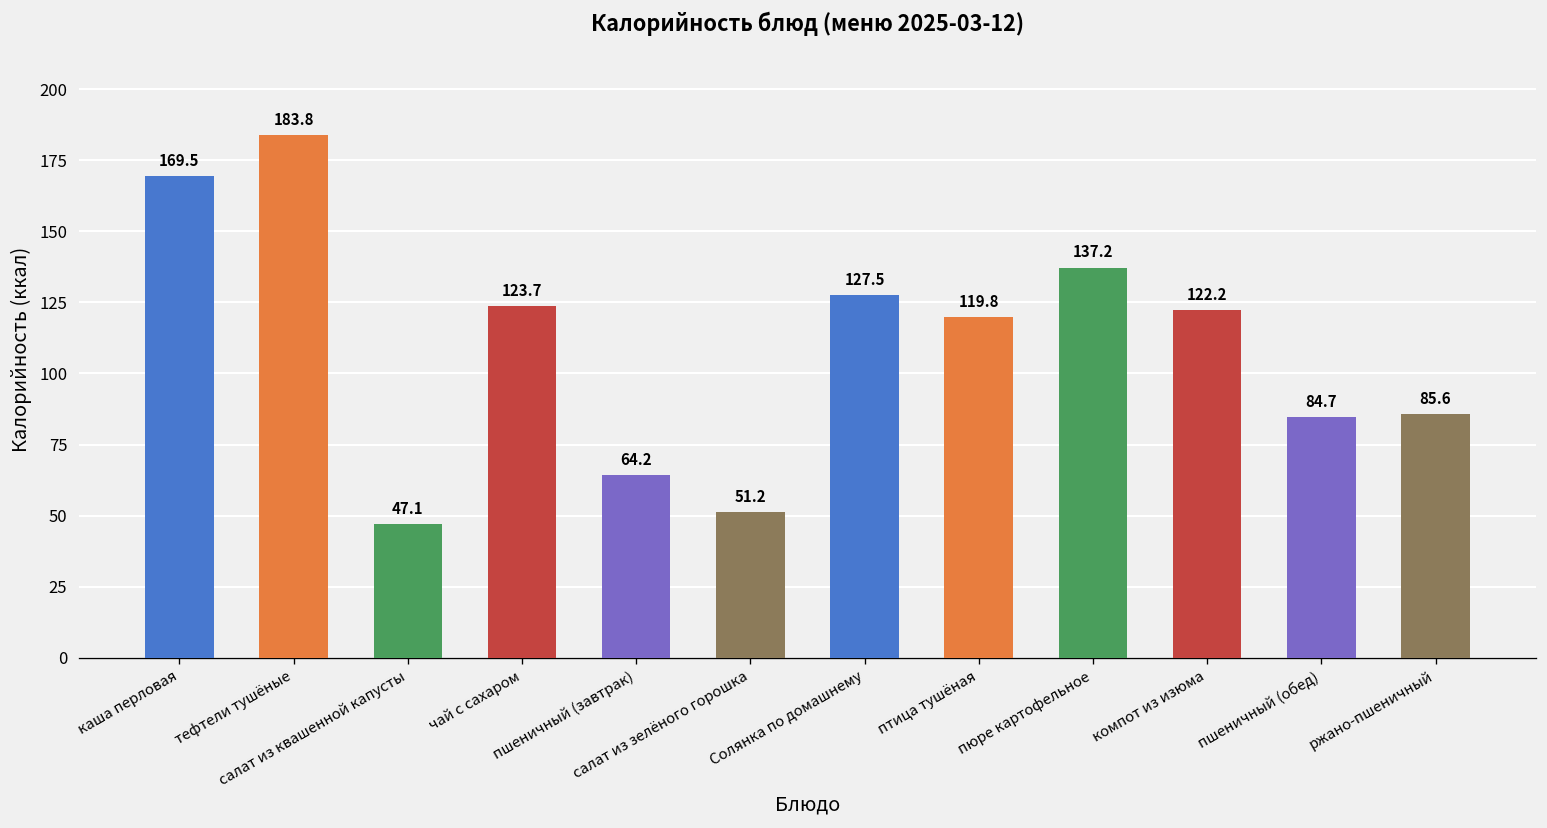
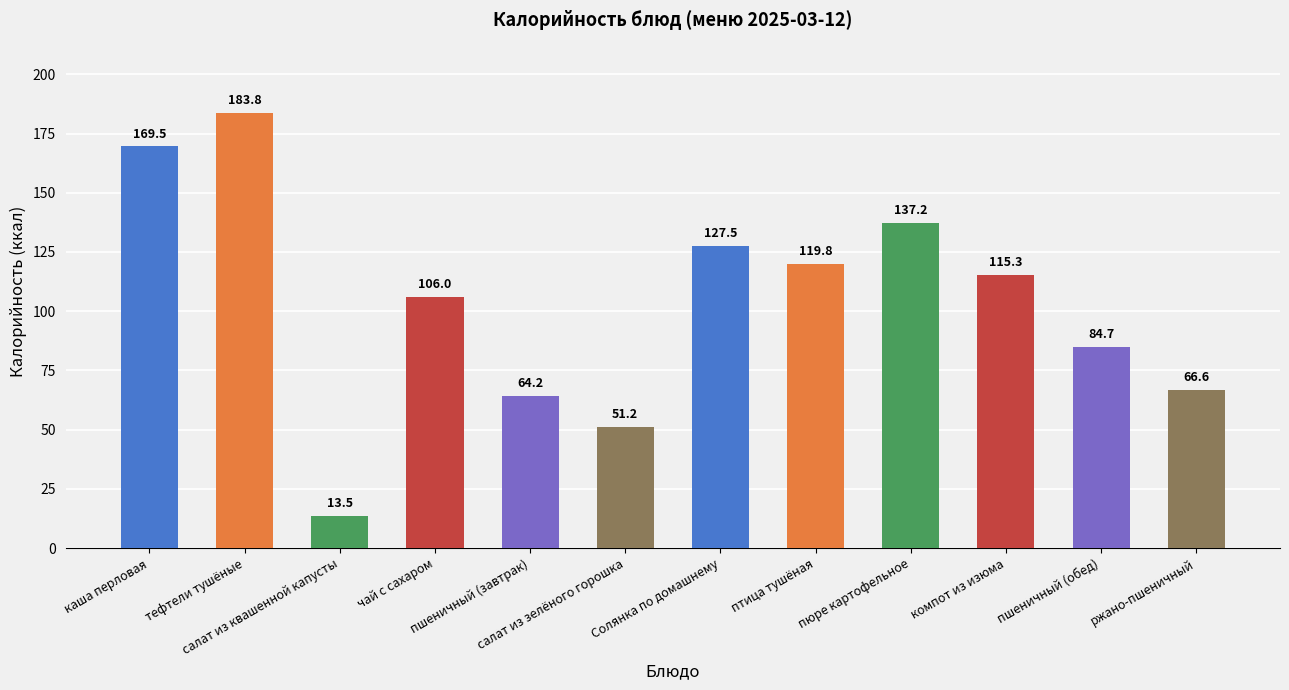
  {
    "каша перловая": 169.5,
    "тефтели тушёные": 183.8,
-   "салат из квашенной капусты": 47.1,
-   "чай с сахаром": 123.7,
+   "салат из квашенной капусты": 13.5,
+   "чай с сахаром": 106.0,
    "пшеничный (завтрак)": 64.2,
    "салат из зелёного горошка": 51.2,
    "Солянка по домашнему": 127.5,
    "птица тушёная": 119.8,
    "пюре картофельное": 137.2,
-   "компот из изюма": 122.2,
+   "компот из изюма": 115.3,
    "пшеничный (обед)": 84.7,
-   "ржано-пшеничный": 85.6
+   "ржано-пшеничный": 66.6
  }
